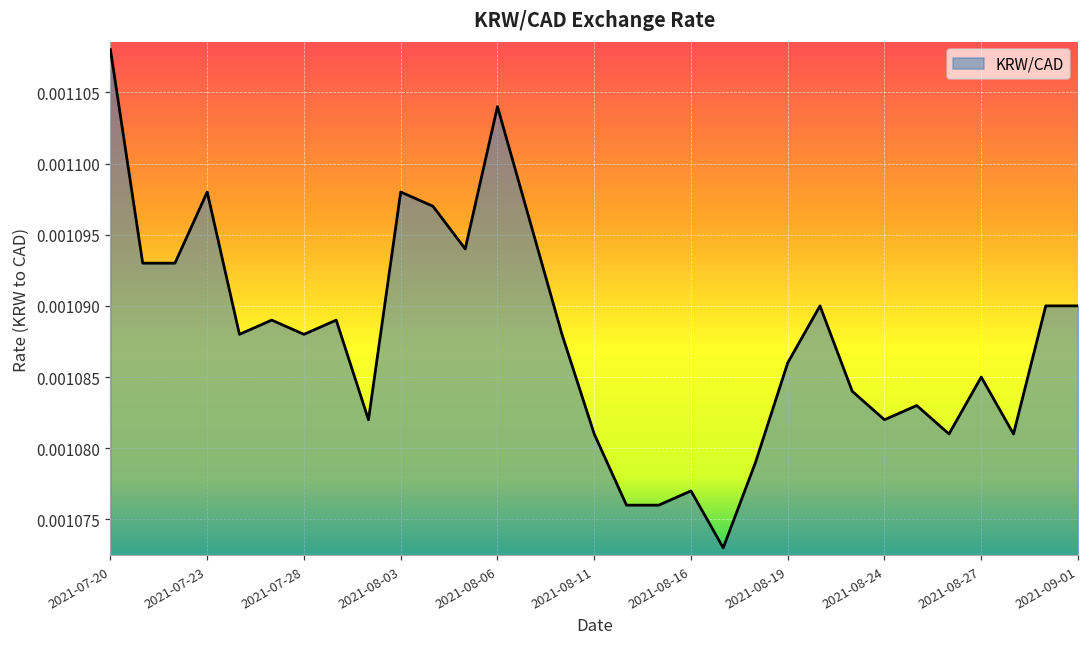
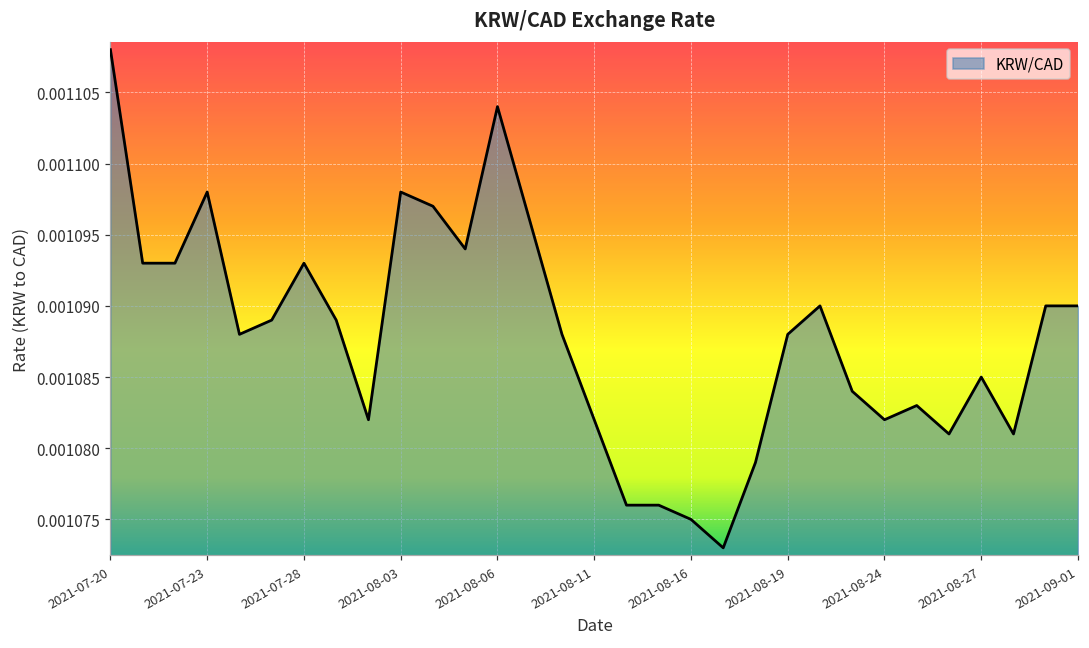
  {
    "2021-07-20": 0.001108,
    "2021-07-23": 0.001098,
-   "2021-07-28": 0.001088,
+   "2021-07-28": 0.001093,
    "2021-08-03": 0.001098,
    "2021-08-06": 0.001104,
-   "2021-08-11": 0.001081,
-   "2021-08-16": 0.001077,
-   "2021-08-19": 0.001086,
+   "2021-08-11": 0.001082,
+   "2021-08-16": 0.001075,
+   "2021-08-19": 0.001088,
    "2021-08-24": 0.001082,
    "2021-08-27": 0.001085,
    "2021-09-01": 0.001090
  }
